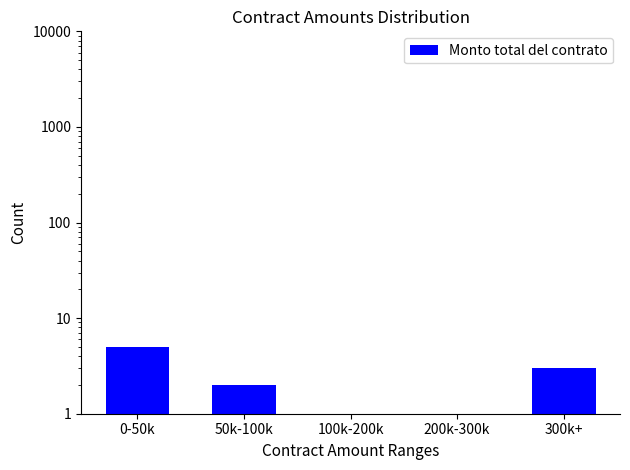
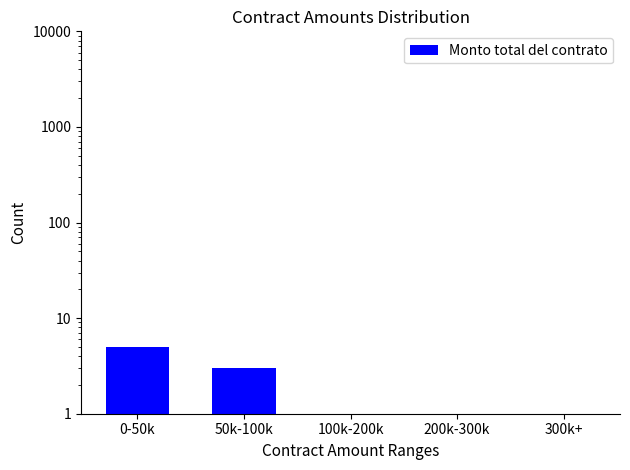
  {
    "0-50k": 5,
-   "50k-100k": 2,
+   "50k-100k": 3,
    "100k-200k": 1,
    "200k-300k": 1,
-   "300k+": 3
+   "300k+": 1
  }
